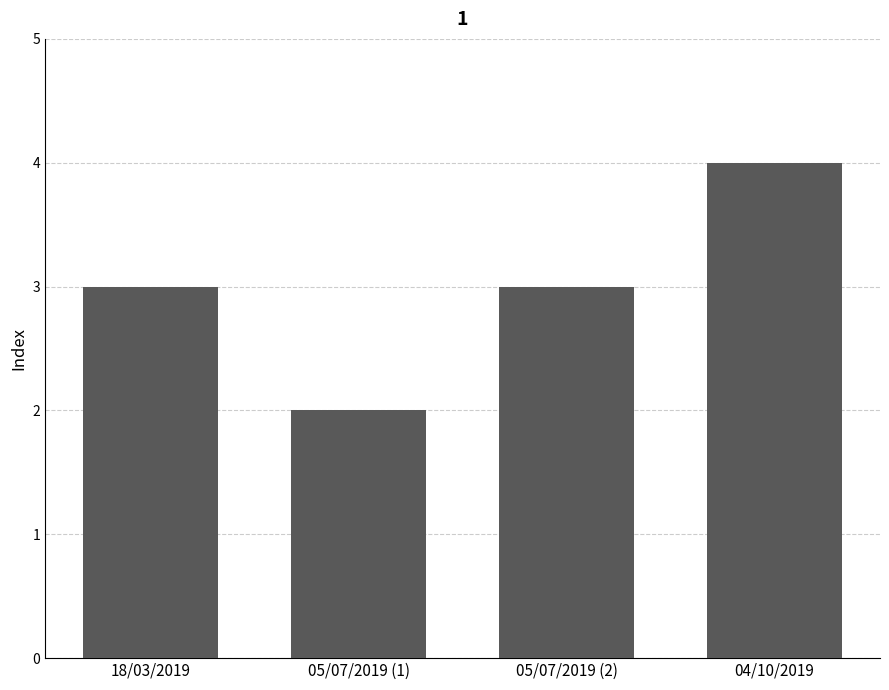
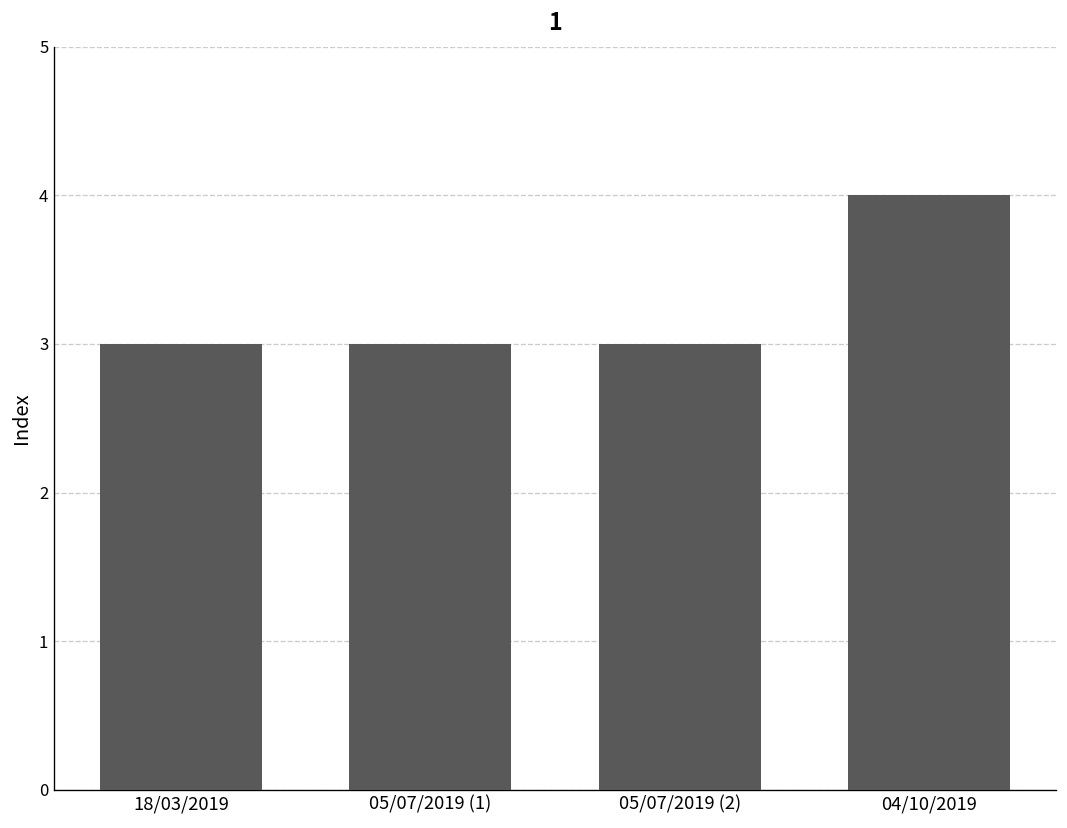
  {
    "18/03/2019": 3,
-   "05/07/2019 (1)": 2,
+   "05/07/2019 (1)": 3,
    "05/07/2019 (2)": 3,
    "04/10/2019": 4
  }
